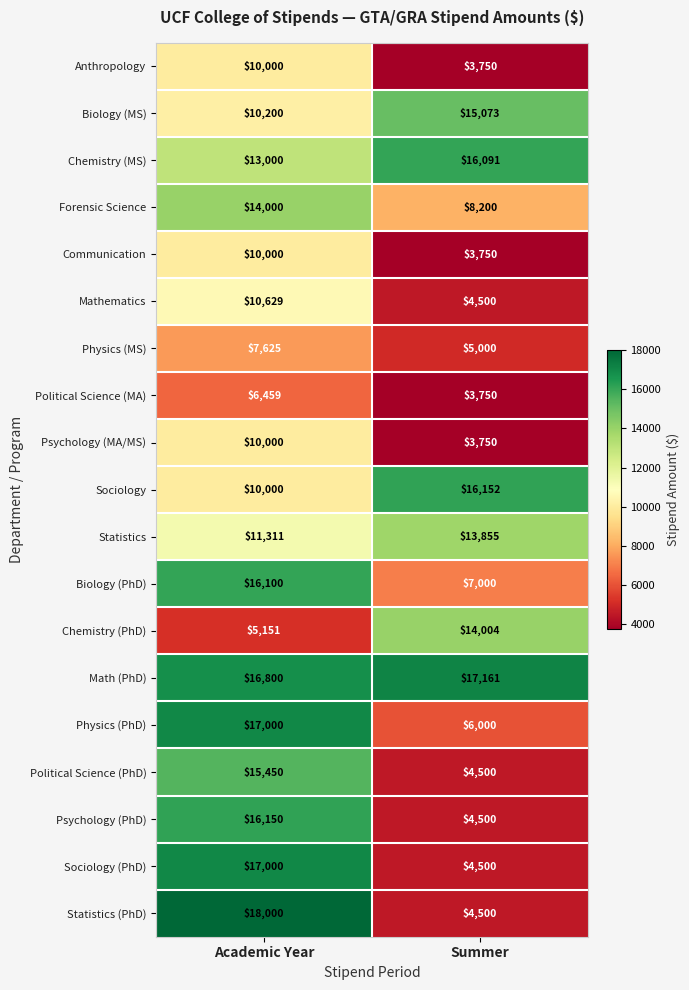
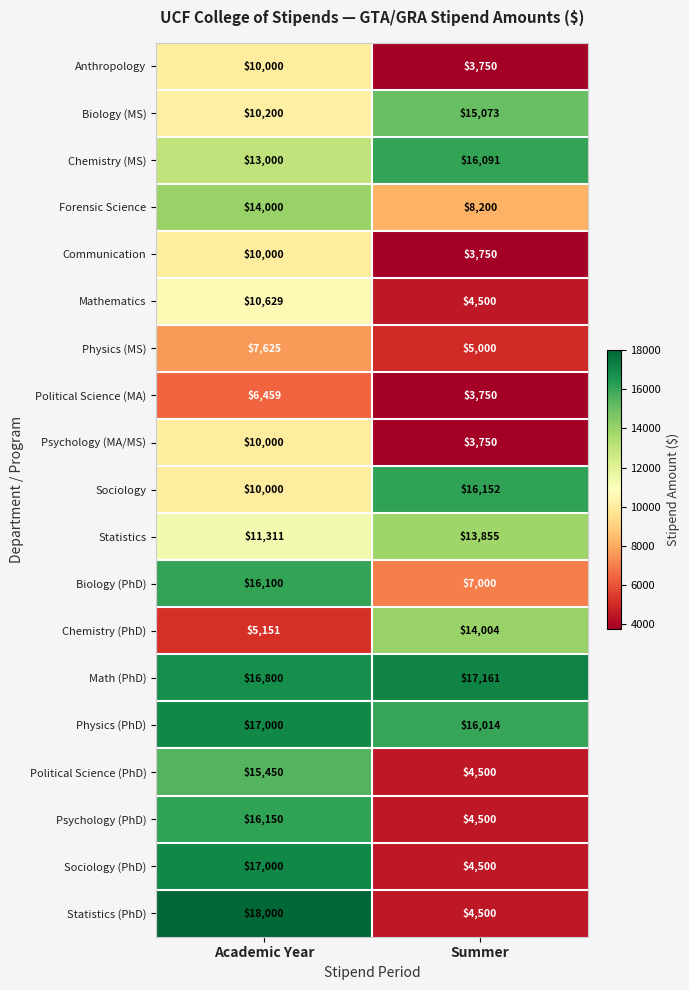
  {
    "Anthropology": {
      "Academic Year": "$10,000",
      "Summer": "$3,750"
    },
    "Biology (MS)": {
      "Academic Year": "$10,200",
      "Summer": "$15,073"
    },
    "Chemistry (MS)": {
      "Academic Year": "$13,000",
      "Summer": "$16,091"
    },
    "Forensic Science": {
      "Academic Year": "$14,000",
      "Summer": "$8,200"
    },
    "Communication": {
      "Academic Year": "$10,000",
      "Summer": "$3,750"
    },
    "Mathematics": {
      "Academic Year": "$10,629",
      "Summer": "$4,500"
    },
    "Physics (MS)": {
      "Academic Year": "$7,625",
      "Summer": "$5,000"
    },
    "Political Science (MA)": {
      "Academic Year": "$6,459",
      "Summer": "$3,750"
    },
    "Psychology (MA/MS)": {
      "Academic Year": "$10,000",
      "Summer": "$3,750"
    },
    "Sociology": {
      "Academic Year": "$10,000",
      "Summer": "$16,152"
    },
    "Statistics": {
      "Academic Year": "$11,311",
      "Summer": "$13,855"
    },
    "Biology (PhD)": {
      "Academic Year": "$16,100",
      "Summer": "$7,000"
    },
    "Chemistry (PhD)": {
      "Academic Year": "$5,151",
      "Summer": "$14,004"
    },
    "Math (PhD)": {
      "Academic Year": "$16,800",
      "Summer": "$17,161"
    },
    "Physics (PhD)": {
      "Academic Year": "$17,000",
-     "Summer": "$6,000"
+     "Summer": "$16,014"
    },
    "Political Science (PhD)": {
      "Academic Year": "$15,450",
      "Summer": "$4,500"
    },
    "Psychology (PhD)": {
      "Academic Year": "$16,150",
      "Summer": "$4,500"
    },
    "Sociology (PhD)": {
      "Academic Year": "$17,000",
      "Summer": "$4,500"
    },
    "Statistics (PhD)": {
      "Academic Year": "$18,000",
      "Summer": "$4,500"
    }
  }
